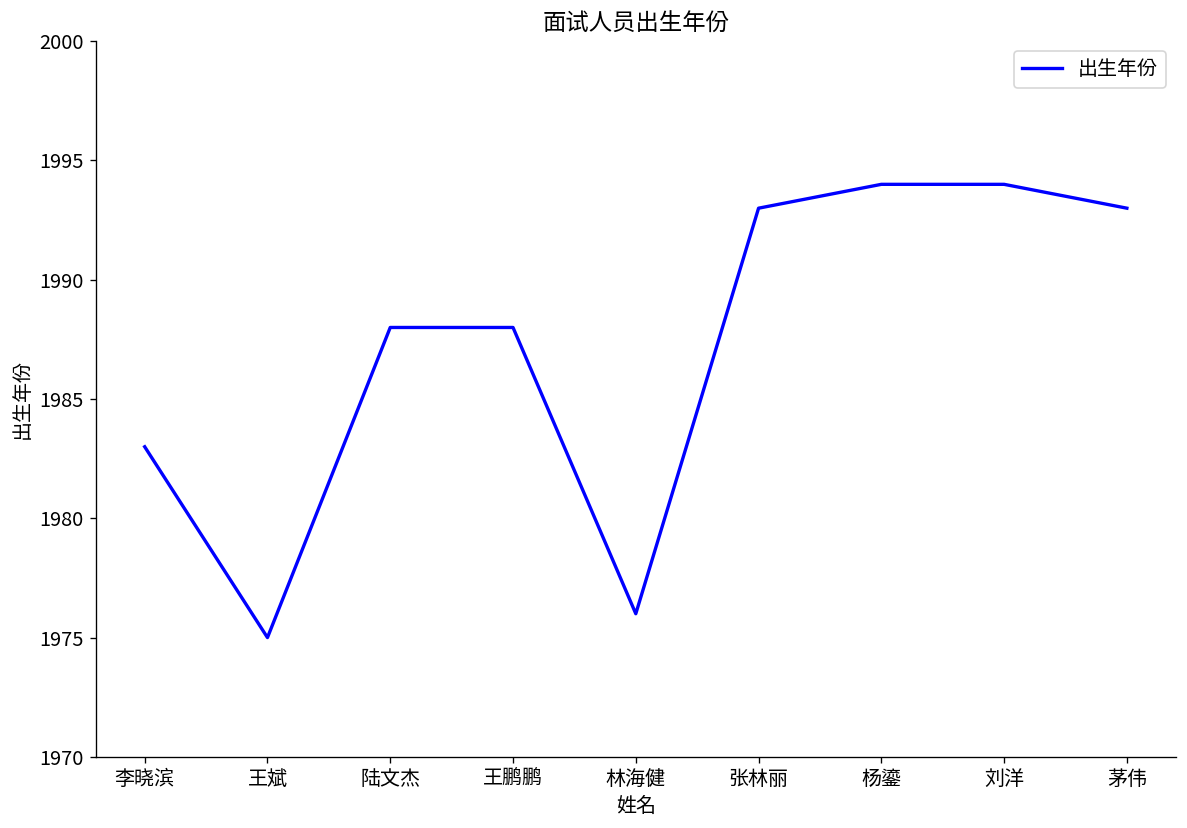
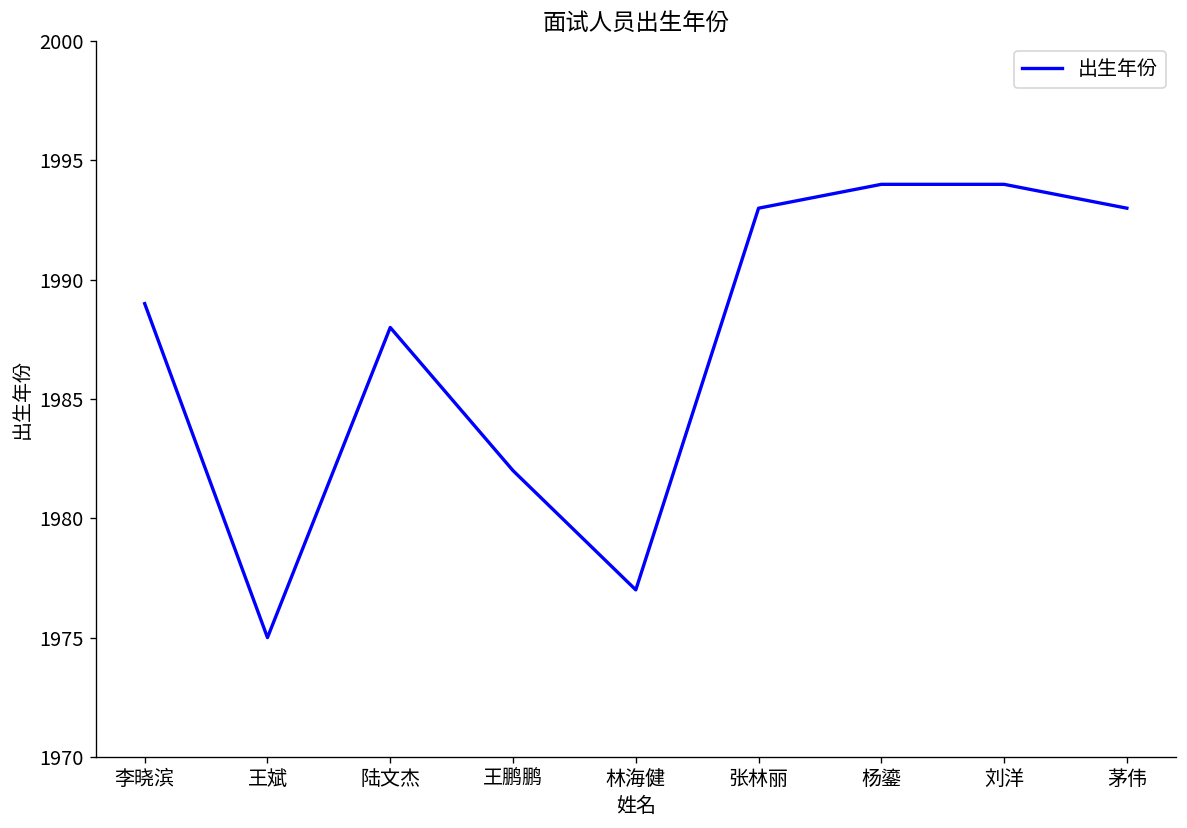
  {
-   "李晓滨": 1983,
+   "李晓滨": 1989,
    "王斌": 1975,
    "陆文杰": 1988,
-   "王鹏鹏": 1988,
-   "林海健": 1976,
+   "王鹏鹏": 1982,
+   "林海健": 1977,
    "张林丽": 1993,
    "杨鎏": 1994,
    "刘洋": 1994,
    "茅伟": 1993
  }
